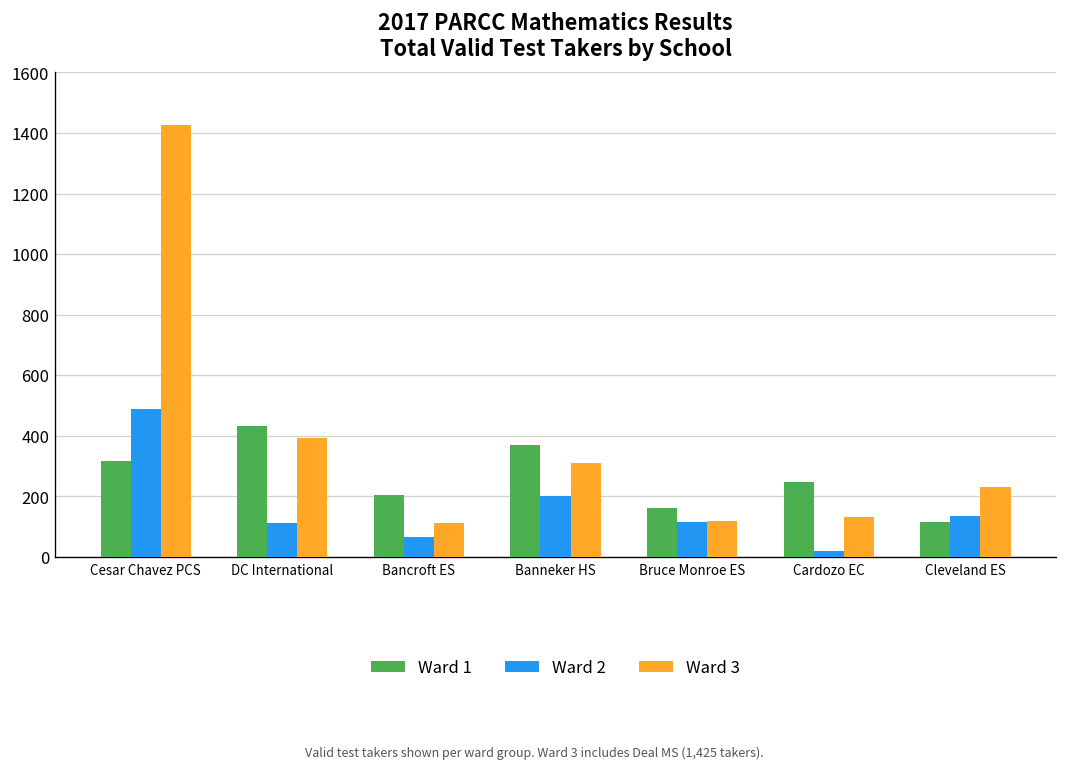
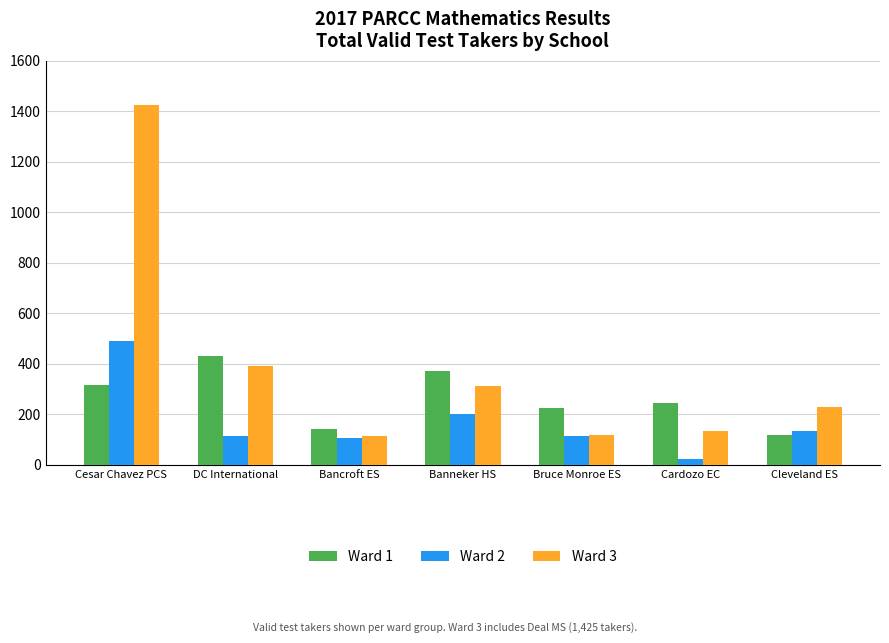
  {
    "Ward 1": {
      "Cesar Chavez PCS": 320,
      "DC International": 430,
-     "Bancroft ES": 200,
+     "Bancroft ES": 140,
      "Banneker HS": 370,
-     "Bruce Monroe ES": 160,
+     "Bruce Monroe ES": 220,
      "Cardozo EC": 250,
      "Cleveland ES": 120
    },
    "Ward 2": {
      "Cesar Chavez PCS": 490,
      "DC International": 110,
-     "Bancroft ES": 70,
+     "Bancroft ES": 110,
      "Banneker HS": 200,
      "Bruce Monroe ES": 110,
      "Cardozo EC": 20,
      "Cleveland ES": 130
    },
    "Ward 3": {
      "Cesar Chavez PCS": 1430,
      "DC International": 390,
      "Bancroft ES": 110,
      "Banneker HS": 310,
      "Bruce Monroe ES": 120,
      "Cardozo EC": 130,
      "Cleveland ES": 230
    }
  }
